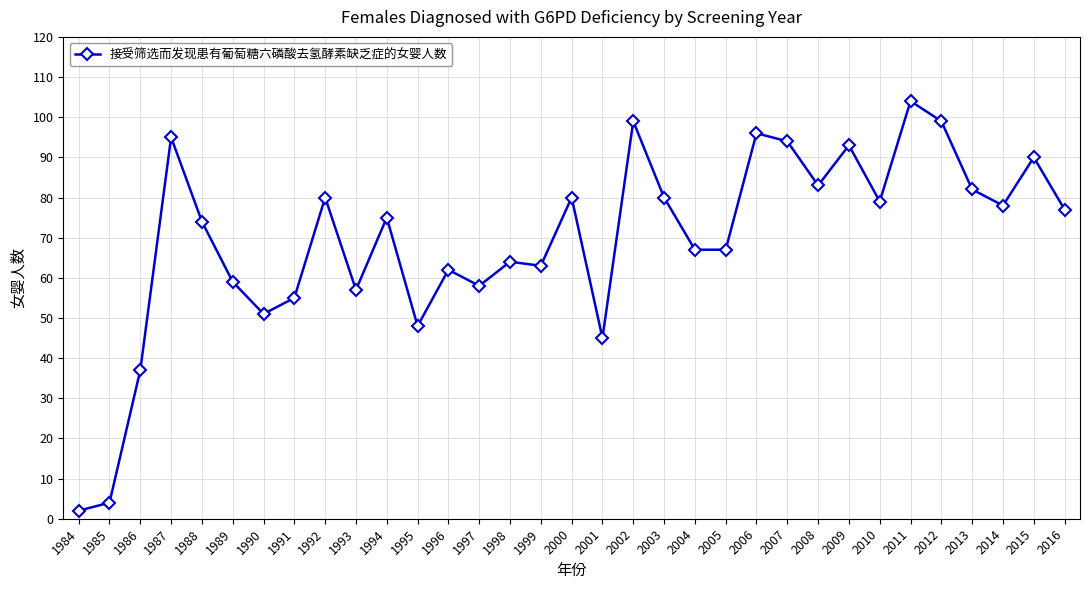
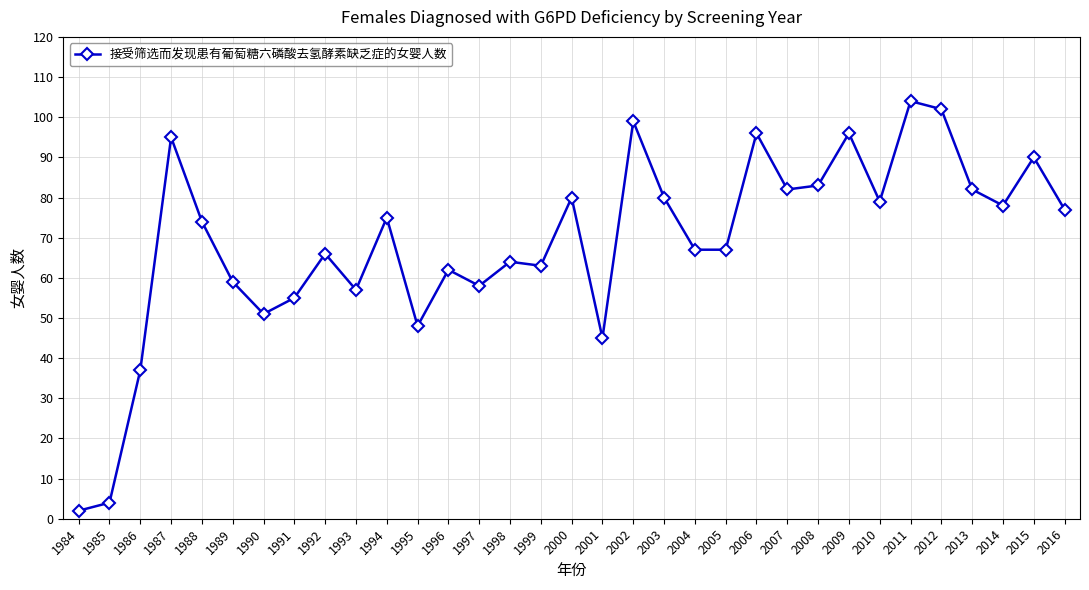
  {
    "1984": 2,
    "1985": 4,
    "1986": 37,
    "1987": 95,
    "1988": 74,
    "1989": 59,
    "1990": 51,
    "1991": 55,
-   "1992": 80,
+   "1992": 66,
    "1993": 57,
    "1994": 75,
    "1995": 48,
    "1996": 62,
    "1997": 58,
    "1998": 64,
    "1999": 63,
    "2000": 80,
    "2001": 45,
    "2002": 99,
    "2003": 80,
    "2004": 67,
    "2005": 67,
    "2006": 96,
-   "2007": 94,
+   "2007": 82,
    "2008": 83,
-   "2009": 93,
+   "2009": 96,
    "2010": 79,
    "2011": 104,
-   "2012": 99,
+   "2012": 102,
    "2013": 82,
    "2014": 78,
    "2015": 90,
    "2016": 77
  }
